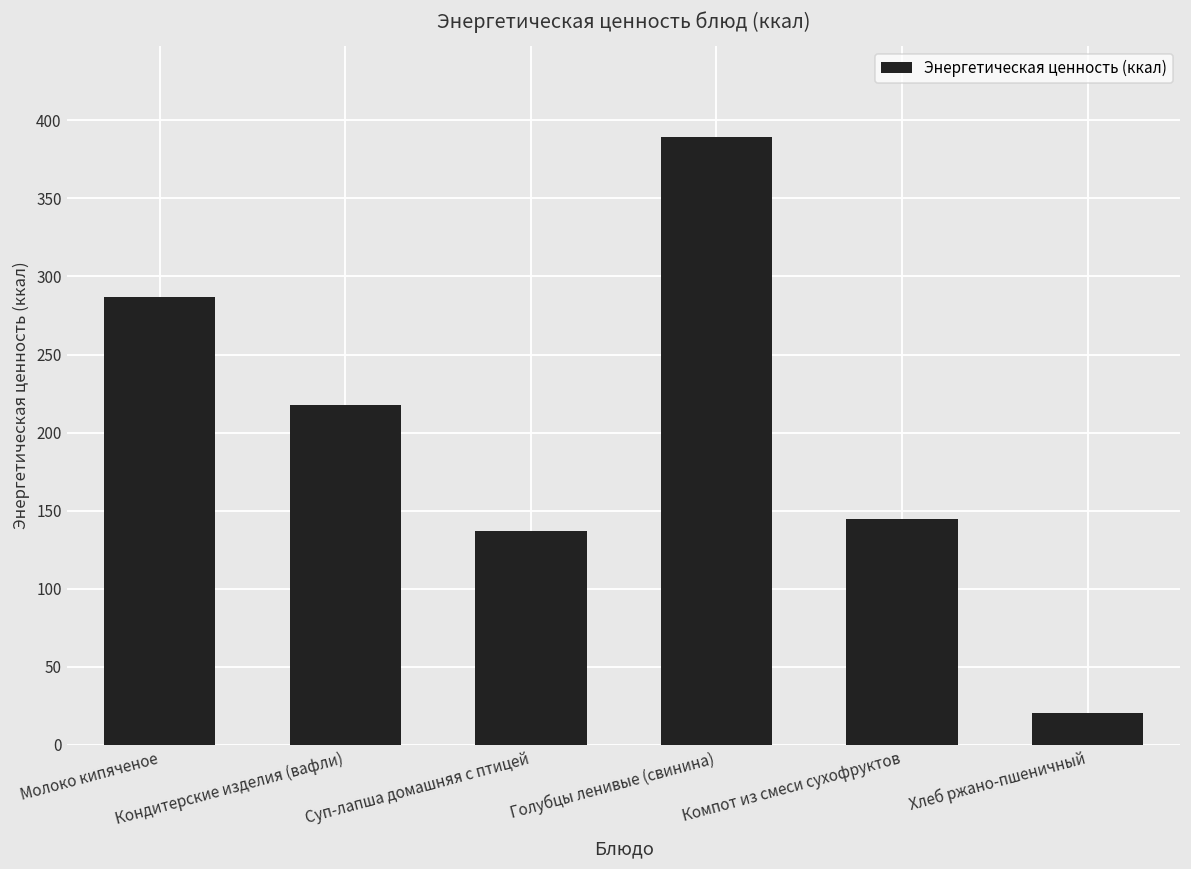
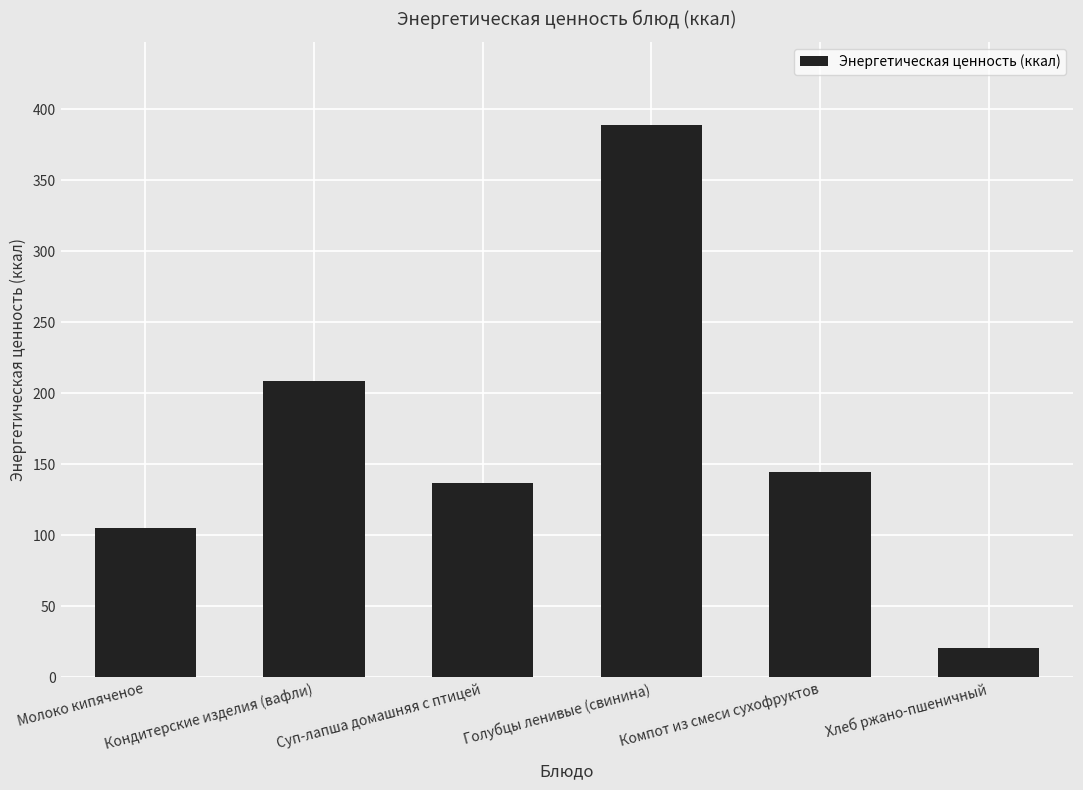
  {
-   "Молоко кипяченое": 287,
-   "Кондитерские изделия (вафли)": 218,
+   "Молоко кипяченое": 105,
+   "Кондитерские изделия (вафли)": 209,
    "Суп-лапша домашняя с птицей": 137,
    "Голубцы ленивые (свинина)": 389,
    "Компот из смеси сухофруктов": 145,
    "Хлеб ржано-пшеничный": 21
  }
